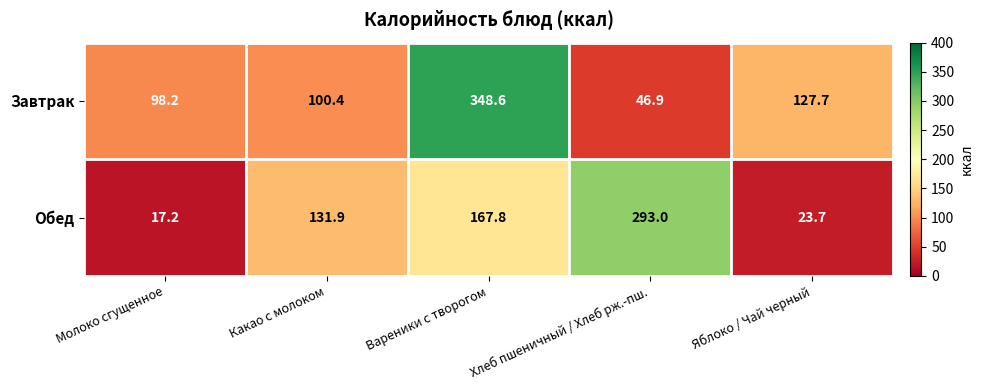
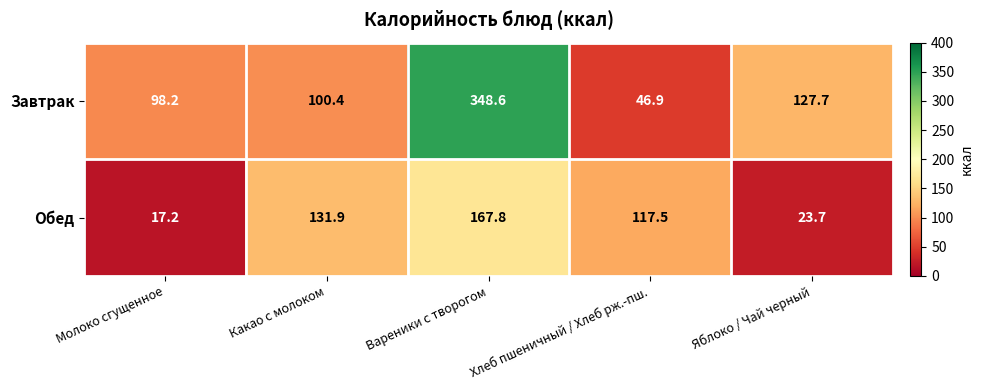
  {
    "Завтрак": {
      "Молоко сгущенное": 98.2,
      "Какао с молоком": 100.4,
      "Вареники с творогом": 348.6,
      "Хлеб пшеничный / Хлеб рж.-пш.": 46.9,
      "Яблоко / Чай черный": 127.7
    },
    "Обед": {
      "Молоко сгущенное": 17.2,
      "Какао с молоком": 131.9,
      "Вареники с творогом": 167.8,
-     "Хлеб пшеничный / Хлеб рж.-пш.": 293.0,
+     "Хлеб пшеничный / Хлеб рж.-пш.": 117.5,
      "Яблоко / Чай черный": 23.7
    }
  }
